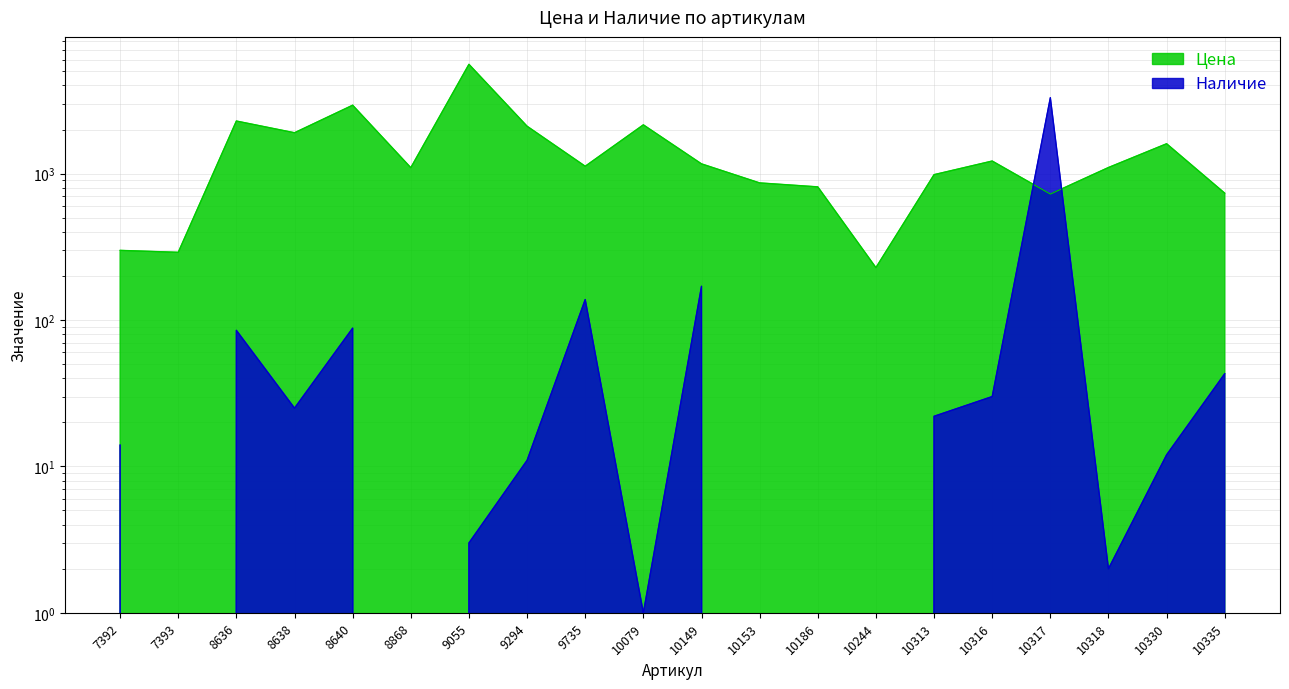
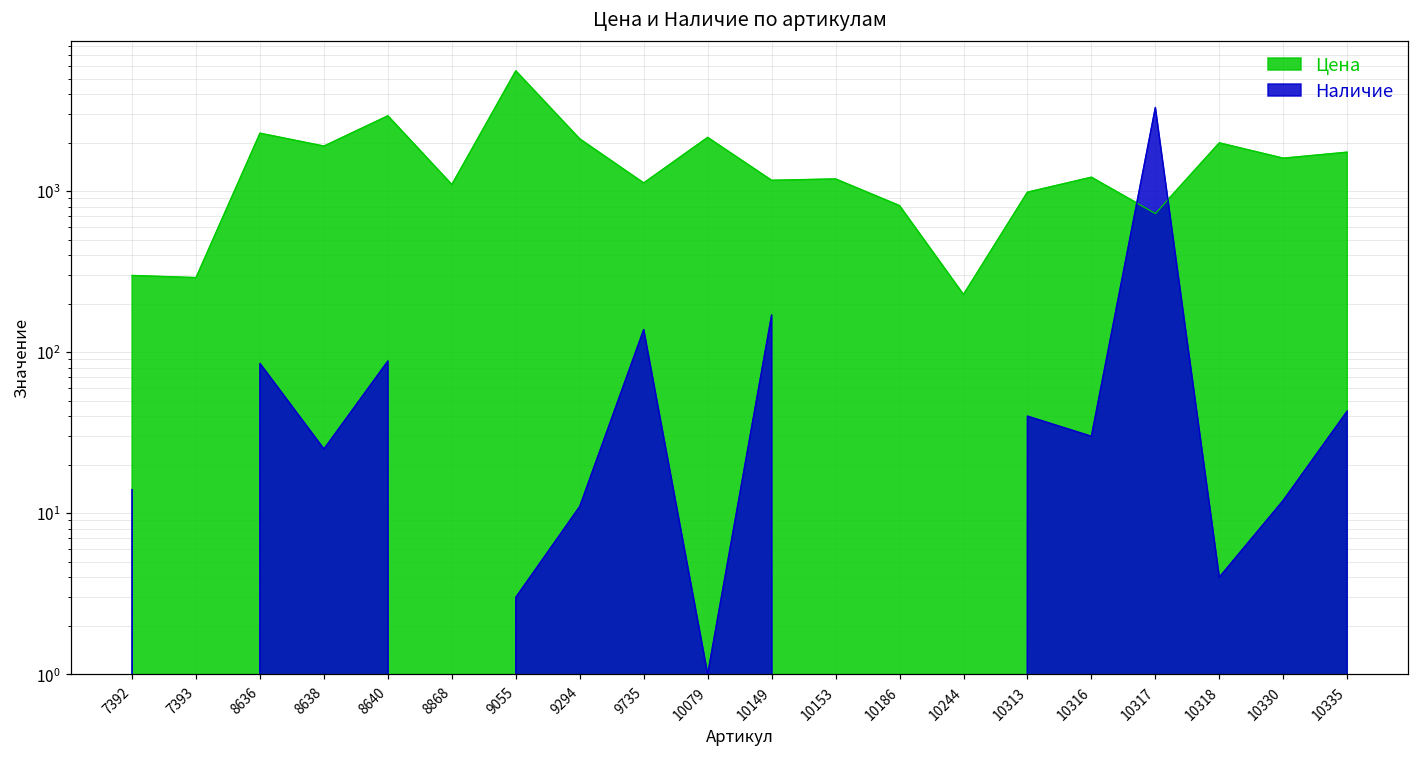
  {
    "Цена": {
      "7392": 300,
      "7393": 290,
      "8636": 2300,
      "8638": 1900,
      "8640": 2900,
      "8868": 1100,
      "9055": 5600,
      "9294": 2100,
      "9735": 1100,
      "10079": 2200,
      "10149": 1200,
-     "10153": 900,
+     "10153": 1200,
      "10186": 800,
      "10244": 230,
      "10313": 1000,
      "10316": 1200,
      "10317": 700,
-     "10318": 1100,
+     "10318": 2000,
      "10330": 1600,
-     "10335": 700
+     "10335": 1700
    },
    "Наличие": {
      "7392": 14,
      "8636": 90,
      "8638": 25,
      "8640": 90,
      "9055": 3,
      "9294": 11,
      "9735": 140,
      "10079": 1,
      "10149": 170,
-     "10313": 22,
+     "10313": 40,
      "10316": 30,
      "10317": 3300,
-     "10318": 2,
+     "10318": 4,
      "10330": 12,
      "10335": 43
    }
  }
